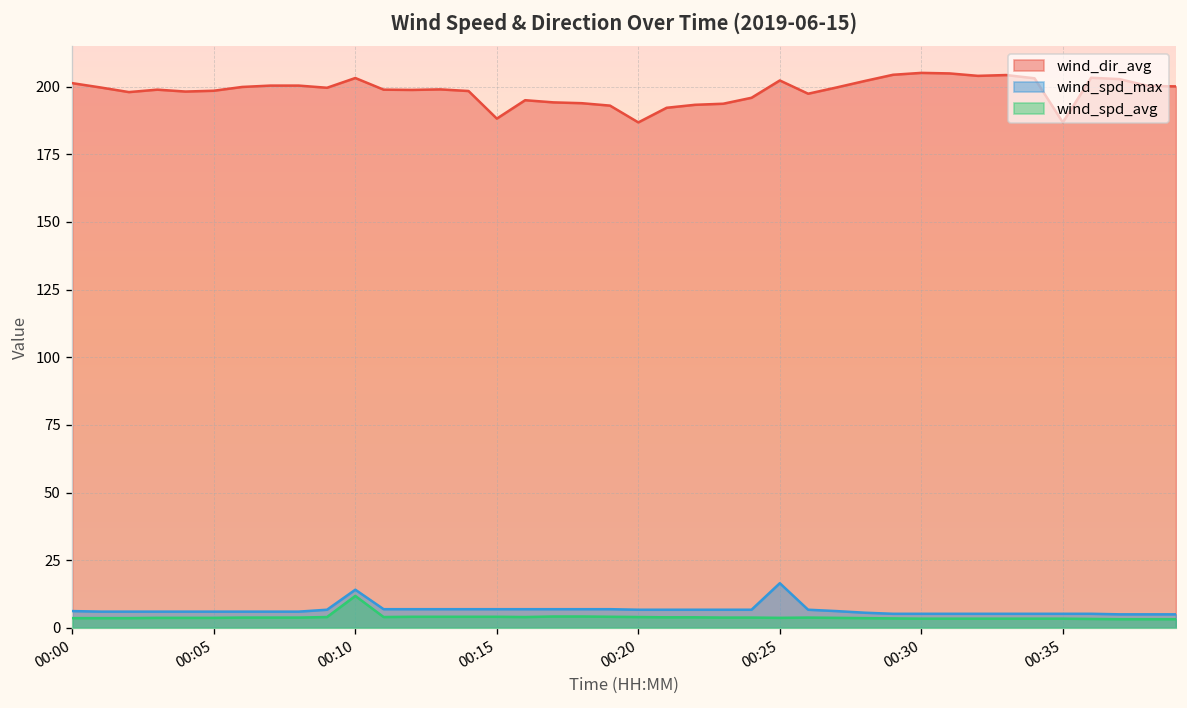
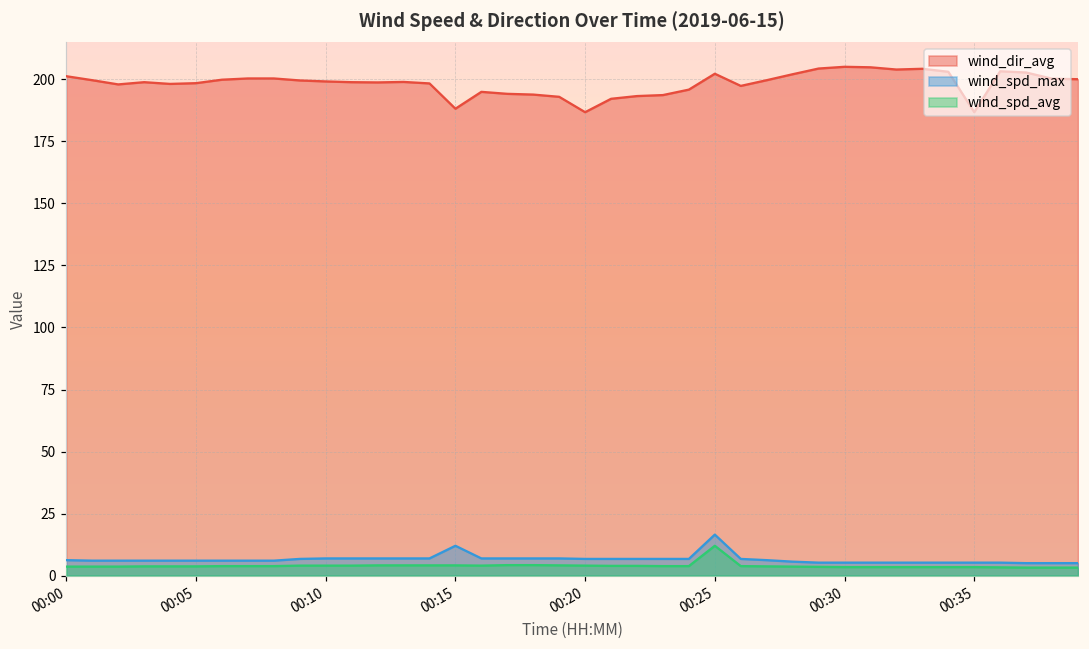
  {
    "wind_dir_avg": {
      "00:00": 201,
      "00:05": 199,
-     "00:10": 203,
+     "00:10": 199,
      "00:15": 188,
      "00:20": 187,
      "00:25": 202,
      "00:30": 205
    },
    "wind_spd_max": {
      "00:00": 6,
      "00:05": 6,
-     "00:10": 14,
-     "00:15": 7,
+     "00:10": 7,
+     "00:15": 12,
      "00:20": 7,
      "00:25": 17,
      "00:30": 5,
      "00:35": 5
    },
    "wind_spd_avg": {
      "00:00": 4,
      "00:05": 4,
-     "00:10": 12,
+     "00:10": 4,
      "00:15": 4,
      "00:20": 4,
-     "00:25": 4,
+     "00:25": 12,
      "00:30": 3,
      "00:35": 3
    }
  }
